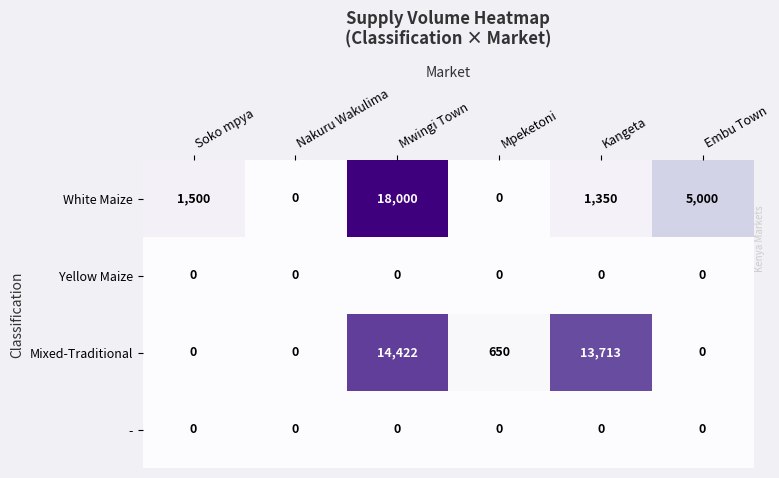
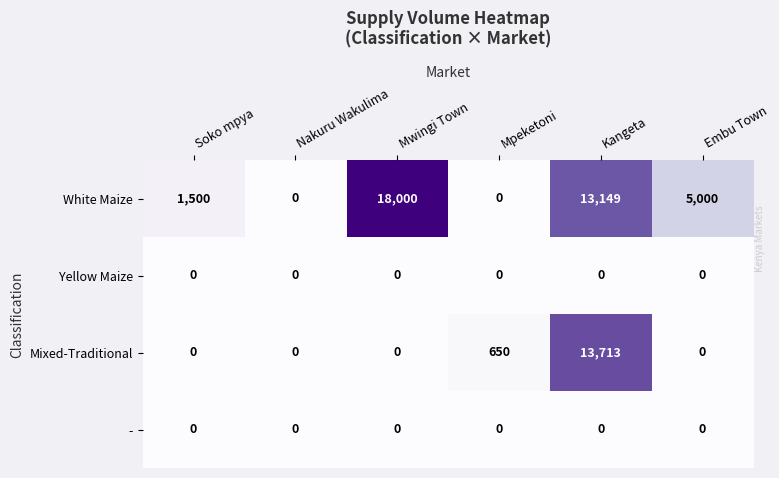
  {
    "White Maize": {
      "Soko mpya": "1,500",
      "Nakuru Wakulima": "0",
      "Mwingi Town": "18,000",
      "Mpeketoni": "0",
-     "Kangeta": "1,350",
+     "Kangeta": "13,149",
      "Embu Town": "5,000"
    },
    "Yellow Maize": {
      "Soko mpya": "0",
      "Nakuru Wakulima": "0",
      "Mwingi Town": "0",
      "Mpeketoni": "0",
      "Kangeta": "0",
      "Embu Town": "0"
    },
    "Mixed-Traditional": {
      "Soko mpya": "0",
      "Nakuru Wakulima": "0",
-     "Mwingi Town": "14,422",
+     "Mwingi Town": "0",
      "Mpeketoni": "650",
      "Kangeta": "13,713",
      "Embu Town": "0"
    },
    "-": {
      "Soko mpya": "0",
      "Nakuru Wakulima": "0",
      "Mwingi Town": "0",
      "Mpeketoni": "0",
      "Kangeta": "0",
      "Embu Town": "0"
    }
  }
